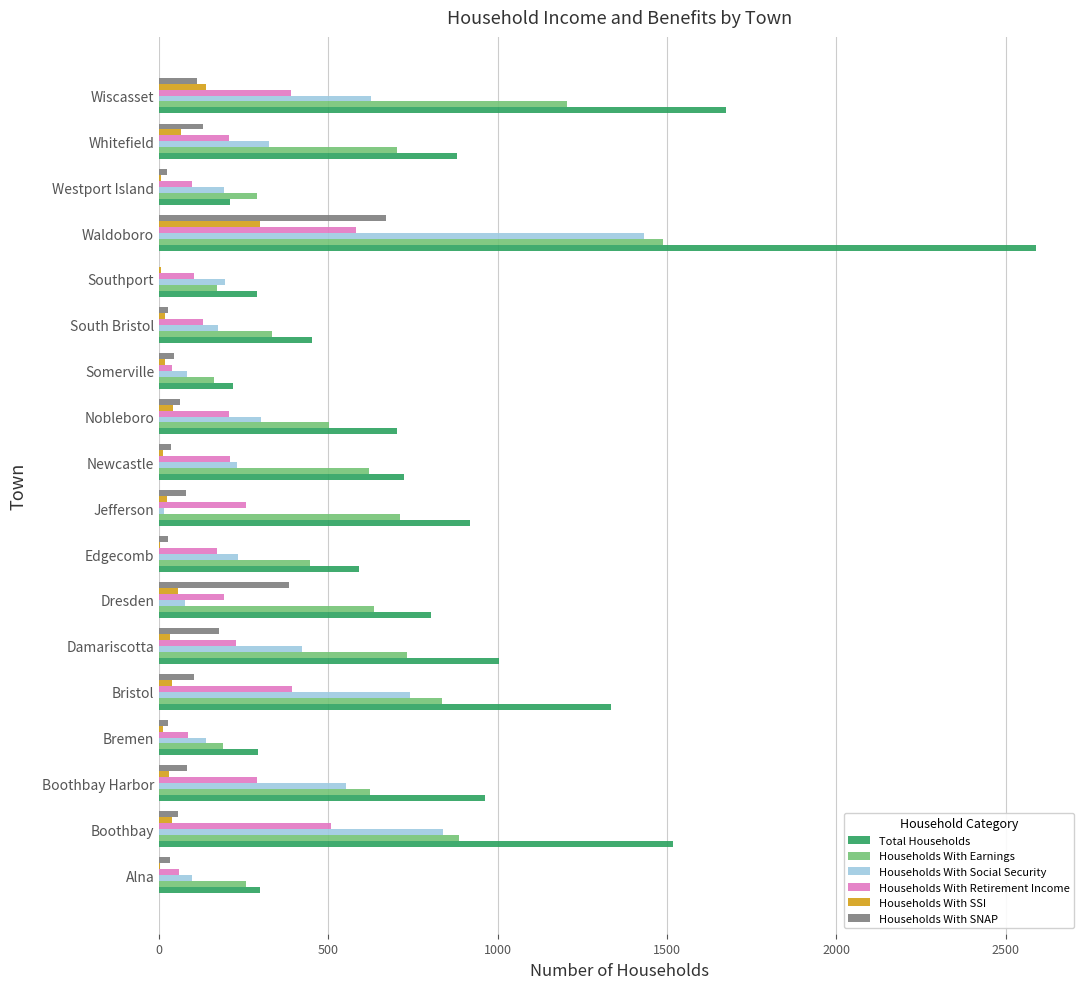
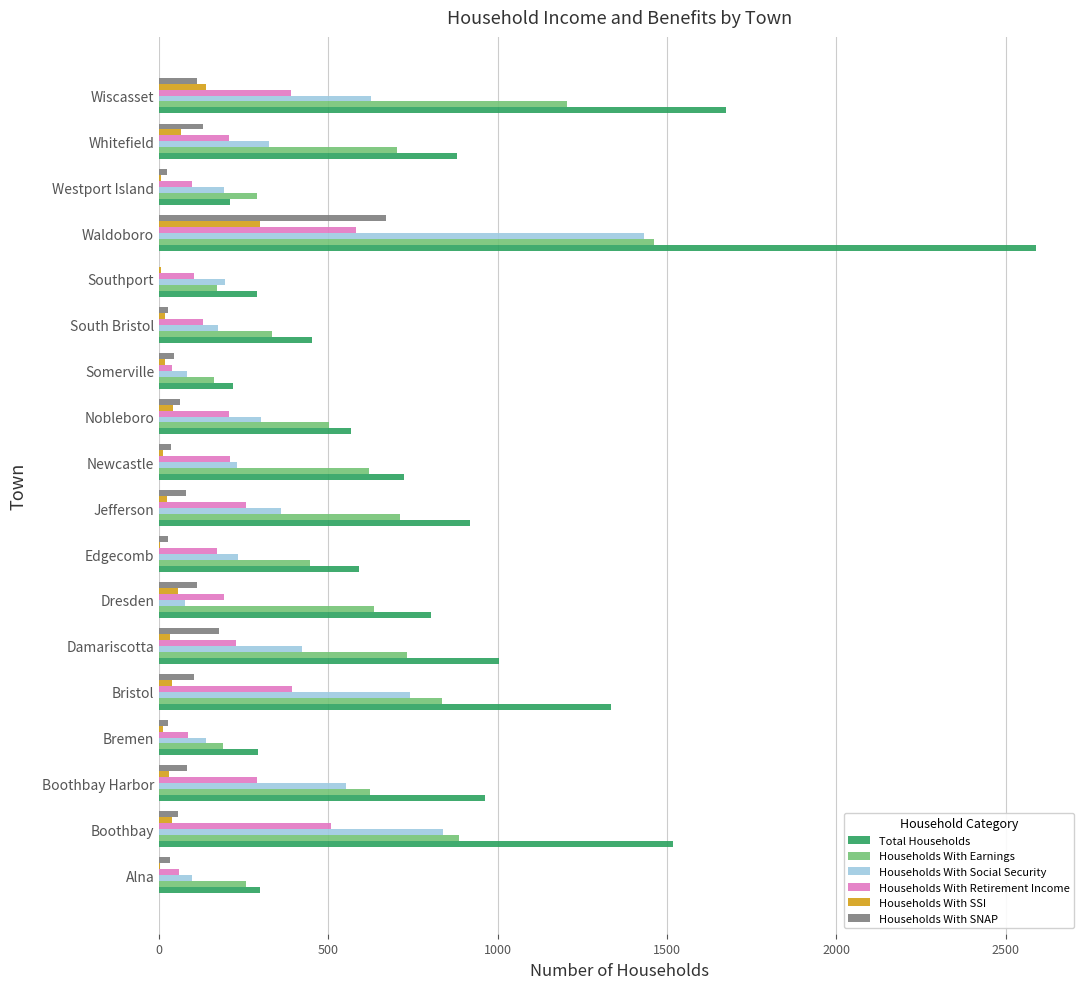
  {
    "Total Households": {
      "Wiscasset": 1670,
      "Whitefield": 880,
      "Westport Island": 210,
      "Waldoboro": 2590,
      "Southport": 290,
      "South Bristol": 450,
      "Somerville": 220,
-     "Nobleboro": 700,
+     "Nobleboro": 570,
      "Newcastle": 720,
      "Jefferson": 920,
      "Edgecomb": 590,
      "Dresden": 800,
      "Damariscotta": 1000,
      "Bristol": 1330,
      "Bremen": 290,
      "Boothbay Harbor": 960,
      "Boothbay": 1520,
      "Alna": 300
    },
    "Households With Earnings": {
      "Wiscasset": 1200,
      "Whitefield": 700,
      "Westport Island": 290,
-     "Waldoboro": 1490,
+     "Waldoboro": 1460,
      "Southport": 170,
      "South Bristol": 330,
      "Somerville": 160,
      "Nobleboro": 500,
      "Newcastle": 620,
      "Jefferson": 710,
      "Edgecomb": 450,
      "Dresden": 640,
      "Damariscotta": 730,
      "Bristol": 840,
      "Bremen": 190,
      "Boothbay Harbor": 620,
      "Boothbay": 890,
      "Alna": 260
    },
    "Households With Social Security": {
      "Wiscasset": 630,
      "Whitefield": 320,
      "Westport Island": 190,
      "Waldoboro": 1430,
      "Southport": 190,
      "South Bristol": 170,
      "Somerville": 80,
      "Nobleboro": 300,
      "Newcastle": 230,
-     "Jefferson": 20,
+     "Jefferson": 360,
      "Edgecomb": 230,
      "Dresden": 80,
      "Damariscotta": 420,
      "Bristol": 740,
      "Bremen": 140,
      "Boothbay Harbor": 550,
      "Boothbay": 840,
      "Alna": 100
    },
    "Households With Retirement Income": {
      "Wiscasset": 390,
      "Whitefield": 210,
      "Westport Island": 100,
      "Waldoboro": 580,
      "Southport": 100,
      "South Bristol": 130,
      "Somerville": 40,
      "Nobleboro": 210,
      "Newcastle": 210,
      "Jefferson": 260,
      "Edgecomb": 170,
      "Dresden": 190,
      "Damariscotta": 230,
      "Bristol": 390,
      "Bremen": 80,
      "Boothbay Harbor": 290,
      "Boothbay": 510,
      "Alna": 60
    },
    "Households With SSI": {
      "Wiscasset": 140,
      "Whitefield": 70,
      "Waldoboro": 300,
      "South Bristol": 20,
      "Somerville": 20,
      "Nobleboro": 40,
      "Newcastle": 10,
      "Jefferson": 20,
      "Dresden": 60,
      "Damariscotta": 30,
      "Bristol": 40,
      "Bremen": 10,
      "Boothbay Harbor": 30,
      "Boothbay": 40
    },
    "Households With SNAP": {
      "Wiscasset": 110,
      "Whitefield": 130,
      "Westport Island": 20,
      "Waldoboro": 670,
      "Southport": 0,
      "South Bristol": 30,
      "Somerville": 50,
      "Nobleboro": 60,
      "Newcastle": 40,
      "Jefferson": 80,
      "Edgecomb": 30,
-     "Dresden": 380,
+     "Dresden": 110,
      "Damariscotta": 180,
      "Bristol": 100,
      "Bremen": 30,
      "Boothbay Harbor": 80,
      "Boothbay": 60,
      "Alna": 30
    }
  }
